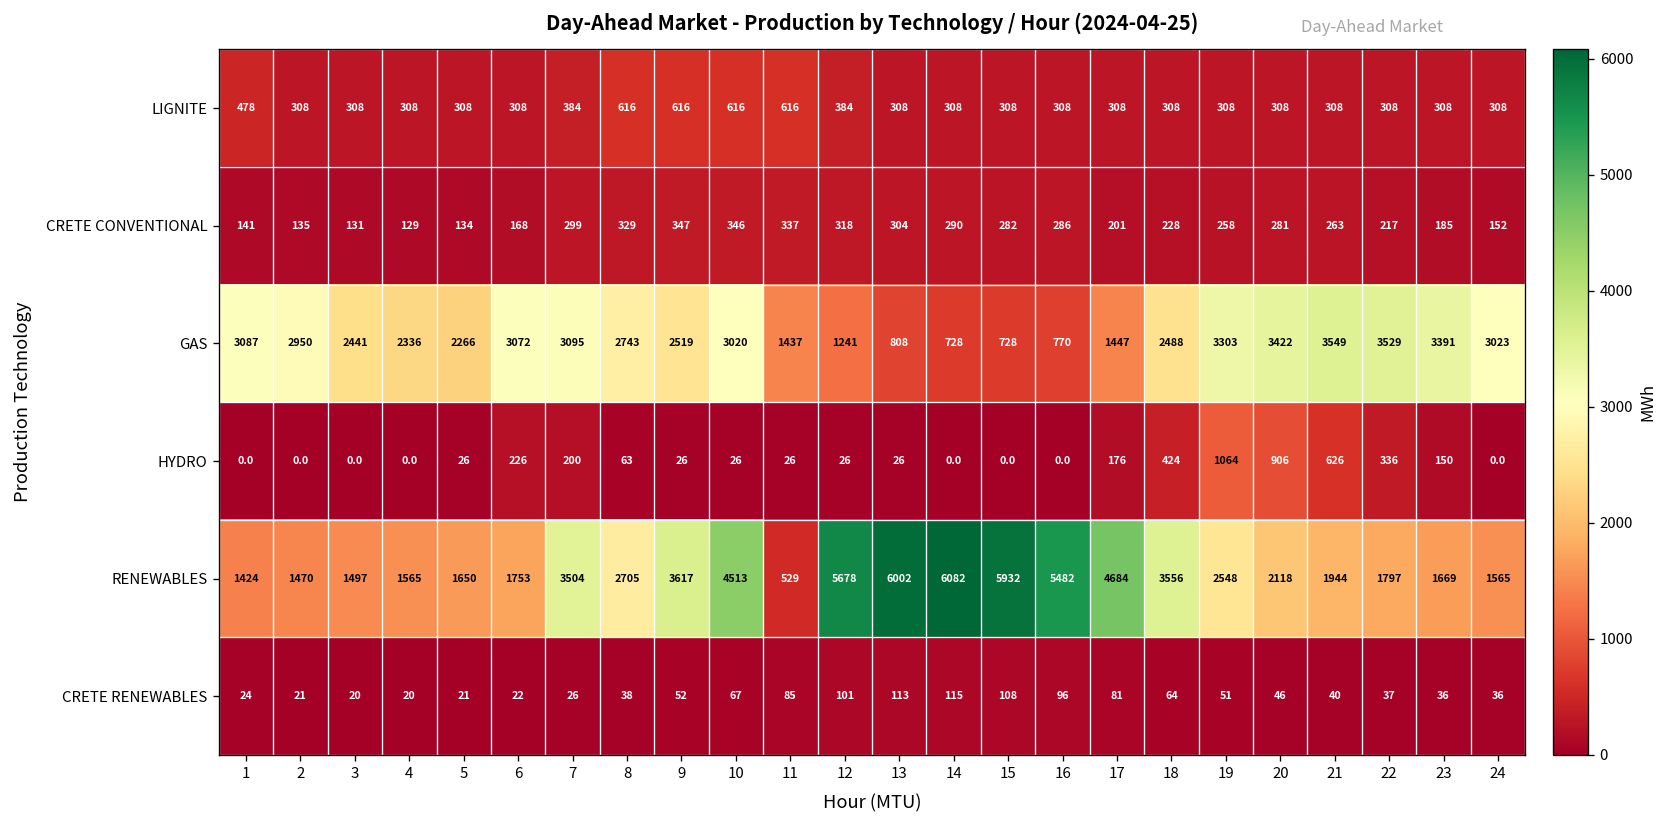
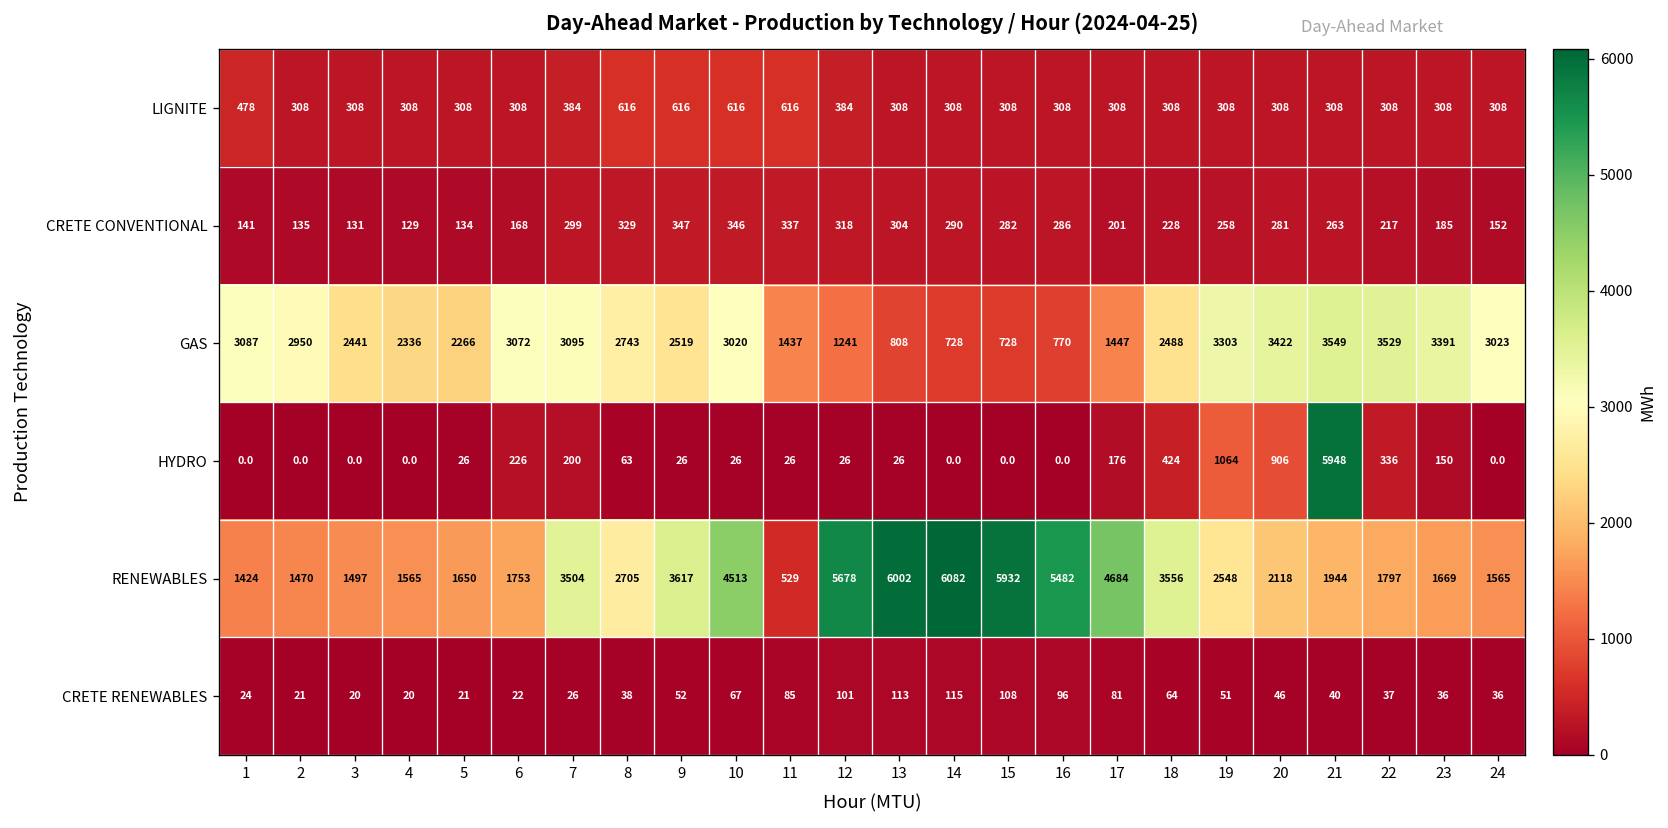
  {
    "LIGNITE": {
      "1": 478,
      "2": 308,
      "3": 308,
      "4": 308,
      "5": 308,
      "6": 308,
      "7": 384,
      "8": 616,
      "9": 616,
      "10": 616,
      "11": 616,
      "12": 384,
      "13": 308,
      "14": 308,
      "15": 308,
      "16": 308,
      "17": 308,
      "18": 308,
      "19": 308,
      "20": 308,
      "21": 308,
      "22": 308,
      "23": 308,
      "24": 308
    },
    "CRETE CONVENTIONAL": {
      "1": 141,
      "2": 135,
      "3": 131,
      "4": 129,
      "5": 134,
      "6": 168,
      "7": 299,
      "8": 329,
      "9": 347,
      "10": 346,
      "11": 337,
      "12": 318,
      "13": 304,
      "14": 290,
      "15": 282,
      "16": 286,
      "17": 201,
      "18": 228,
      "19": 258,
      "20": 281,
      "21": 263,
      "22": 217,
      "23": 185,
      "24": 152
    },
    "GAS": {
      "1": 3087,
      "2": 2950,
      "3": 2441,
      "4": 2336,
      "5": 2266,
      "6": 3072,
      "7": 3095,
      "8": 2743,
      "9": 2519,
      "10": 3020,
      "11": 1437,
      "12": 1241,
      "13": 808,
      "14": 728,
      "15": 728,
      "16": 770,
      "17": 1447,
      "18": 2488,
      "19": 3303,
      "20": 3422,
      "21": 3549,
      "22": 3529,
      "23": 3391,
      "24": 3023
    },
    "HYDRO": {
      "1": 0.0,
      "2": 0.0,
      "3": 0.0,
      "4": 0.0,
      "5": 26,
      "6": 226,
      "7": 200,
      "8": 63,
      "9": 26,
      "10": 26,
      "11": 26,
      "12": 26,
      "13": 26,
      "14": 0.0,
      "15": 0.0,
      "16": 0.0,
      "17": 176,
      "18": 424,
      "19": 1064,
      "20": 906,
-     "21": 626,
+     "21": 5948,
      "22": 336,
      "23": 150,
      "24": 0.0
    },
    "RENEWABLES": {
      "1": 1424,
      "2": 1470,
      "3": 1497,
      "4": 1565,
      "5": 1650,
      "6": 1753,
      "7": 3504,
      "8": 2705,
      "9": 3617,
      "10": 4513,
      "11": 529,
      "12": 5678,
      "13": 6002,
      "14": 6082,
      "15": 5932,
      "16": 5482,
      "17": 4684,
      "18": 3556,
      "19": 2548,
      "20": 2118,
      "21": 1944,
      "22": 1797,
      "23": 1669,
      "24": 1565
    },
    "CRETE RENEWABLES": {
      "1": 24,
      "2": 21,
      "3": 20,
      "4": 20,
      "5": 21,
      "6": 22,
      "7": 26,
      "8": 38,
      "9": 52,
      "10": 67,
      "11": 85,
      "12": 101,
      "13": 113,
      "14": 115,
      "15": 108,
      "16": 96,
      "17": 81,
      "18": 64,
      "19": 51,
      "20": 46,
      "21": 40,
      "22": 37,
      "23": 36,
      "24": 36
    }
  }
